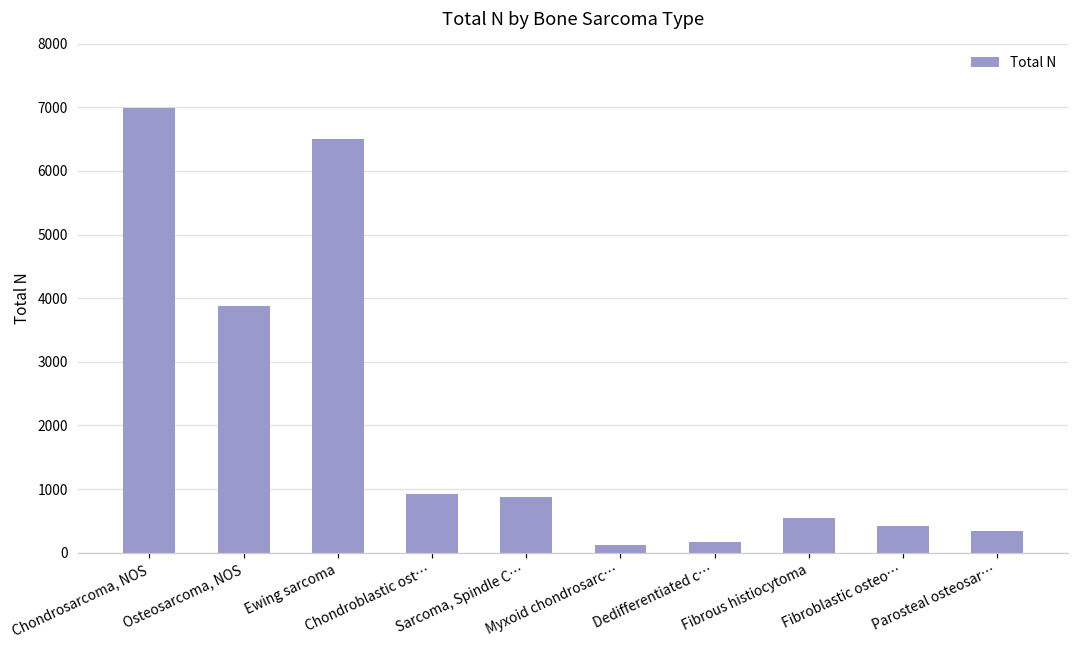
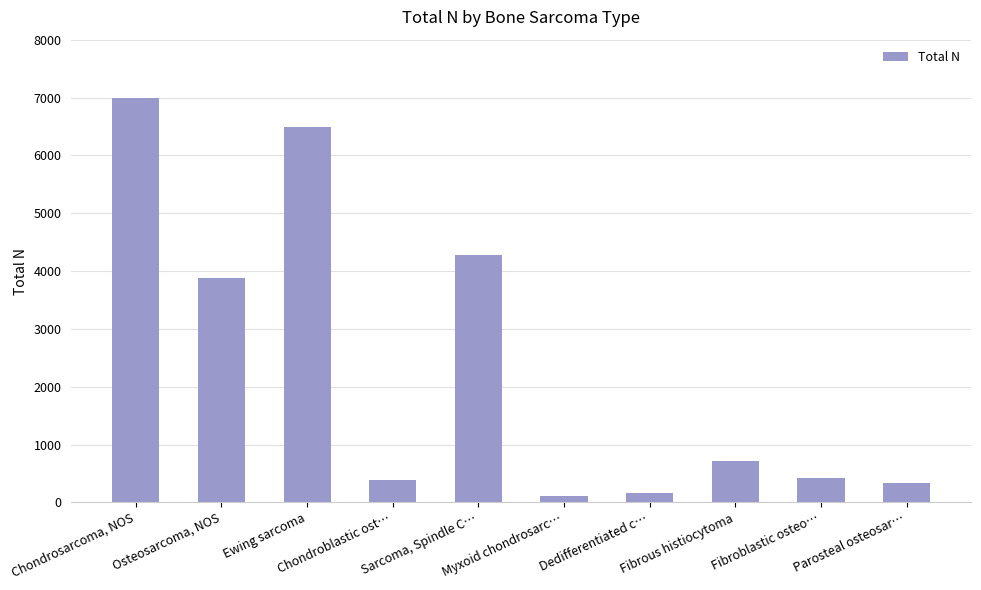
  {
    "Chondrosarcoma, NOS": 7000,
    "Osteosarcoma, NOS": 3900,
    "Ewing sarcoma": 6500,
-   "Chondroblastic ost…": 900,
-   "Sarcoma, Spindle C…": 900,
+   "Chondroblastic ost…": 400,
+   "Sarcoma, Spindle C…": 4300,
    "Myxoid chondrosarc…": 100,
    "Dedifferentiated c…": 200,
-   "Fibrous histiocytoma": 500,
+   "Fibrous histiocytoma": 700,
    "Fibroblastic osteo…": 400,
    "Parosteal osteosar…": 300
  }
